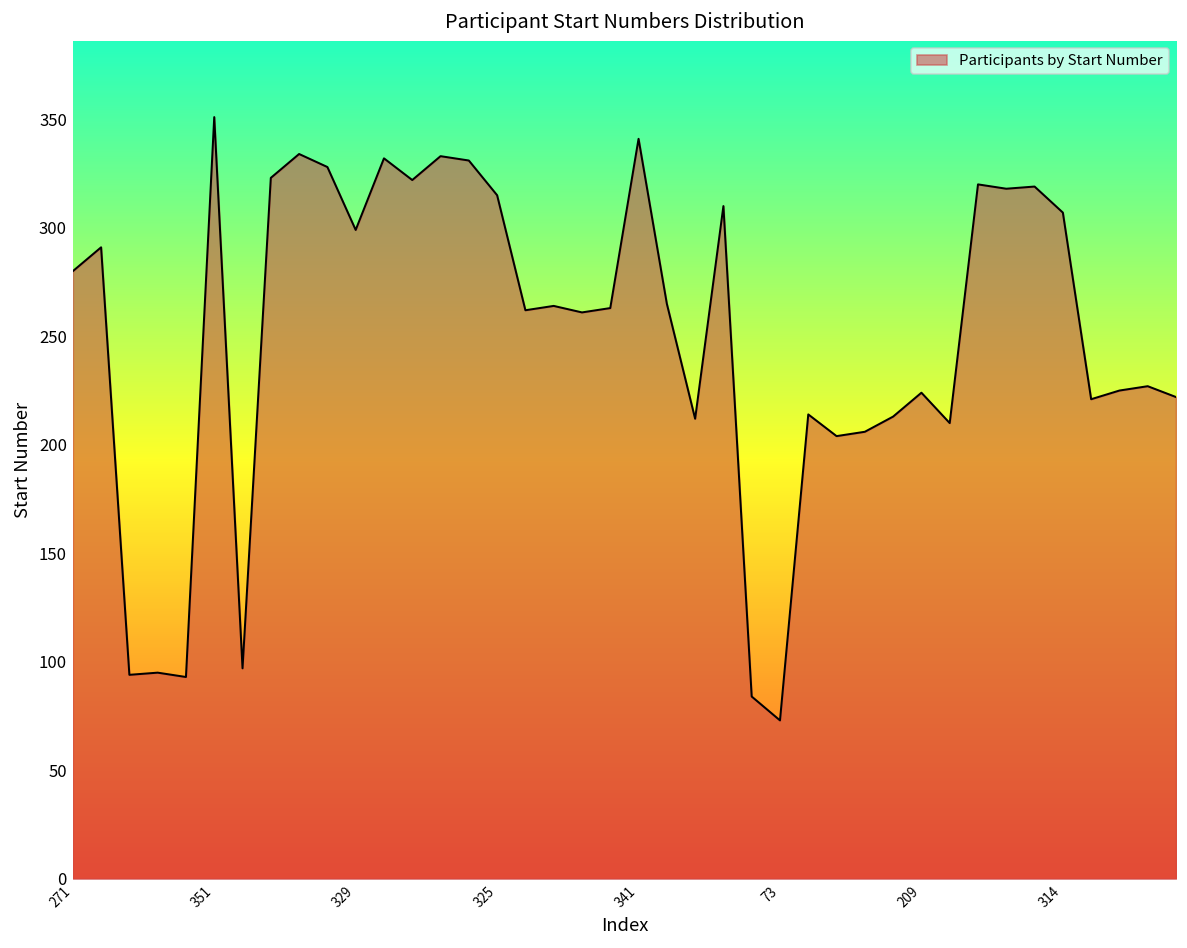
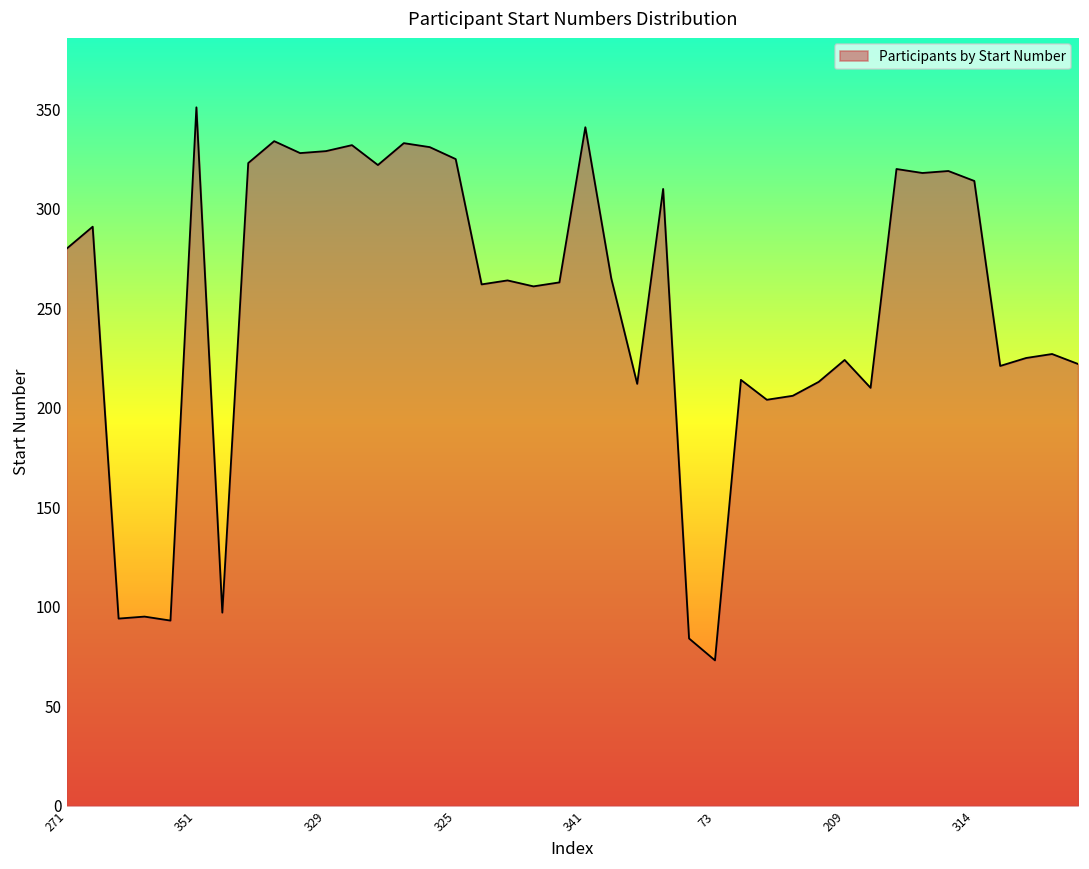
  {
    "271": 280,
    "351": 351,
-   "329": 299,
-   "325": 315,
+   "329": 329,
+   "325": 325,
    "341": 341,
    "73": 73,
    "209": 224,
-   "314": 307
+   "314": 314
  }
